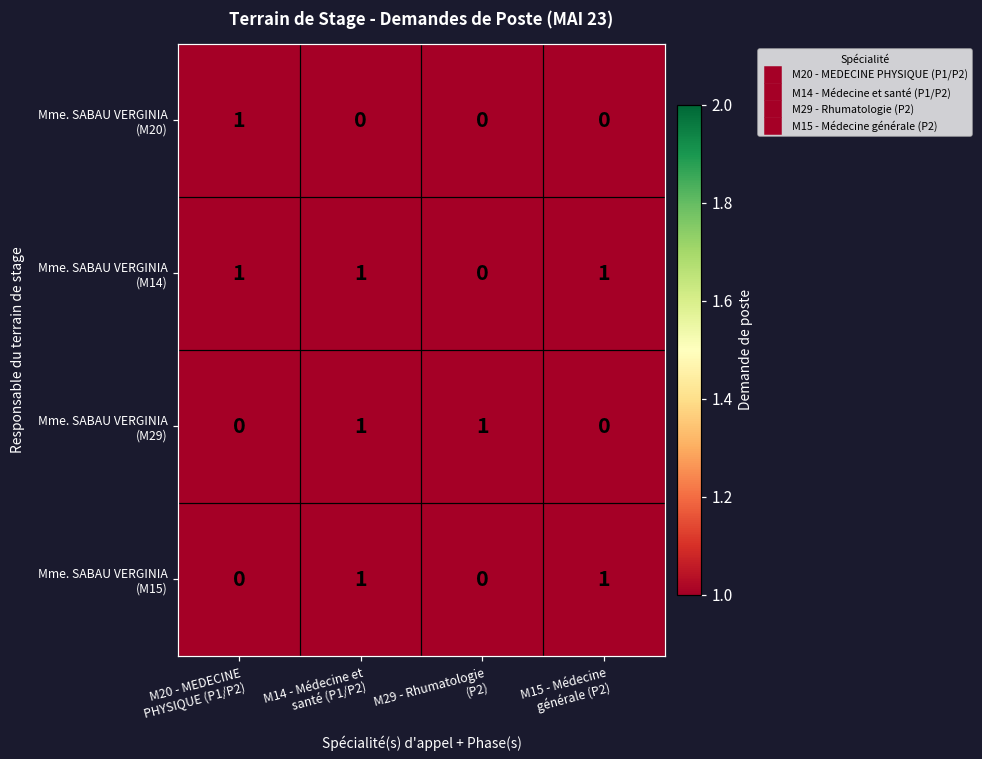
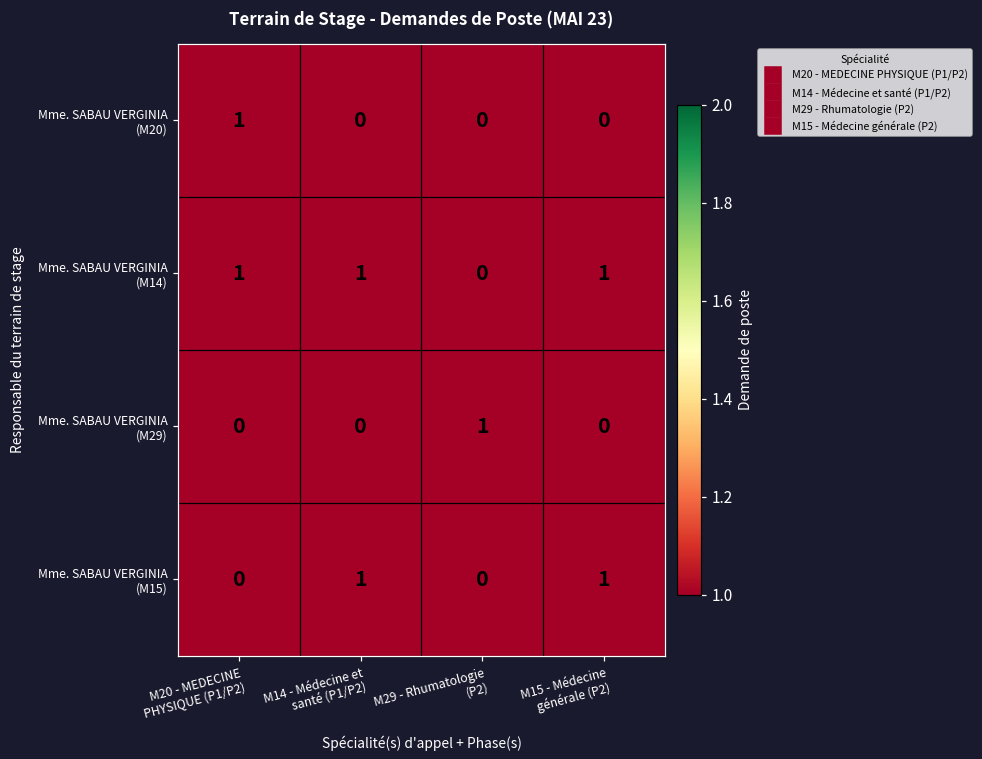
  {
    "Mme. SABAU VERGINIA (M20)": {
      "M20 - MEDECINE PHYSIQUE (P1/P2)": 1,
      "M14 - Médecine et santé (P1/P2)": 0,
      "M29 - Rhumatologie (P2)": 0,
      "M15 - Médecine générale (P2)": 0
    },
    "Mme. SABAU VERGINIA (M14)": {
      "M20 - MEDECINE PHYSIQUE (P1/P2)": 1,
      "M14 - Médecine et santé (P1/P2)": 1,
      "M29 - Rhumatologie (P2)": 0,
      "M15 - Médecine générale (P2)": 1
    },
    "Mme. SABAU VERGINIA (M29)": {
      "M20 - MEDECINE PHYSIQUE (P1/P2)": 0,
-     "M14 - Médecine et santé (P1/P2)": 1,
+     "M14 - Médecine et santé (P1/P2)": 0,
      "M29 - Rhumatologie (P2)": 1,
      "M15 - Médecine générale (P2)": 0
    },
    "Mme. SABAU VERGINIA (M15)": {
      "M20 - MEDECINE PHYSIQUE (P1/P2)": 0,
      "M14 - Médecine et santé (P1/P2)": 1,
      "M29 - Rhumatologie (P2)": 0,
      "M15 - Médecine générale (P2)": 1
    }
  }
